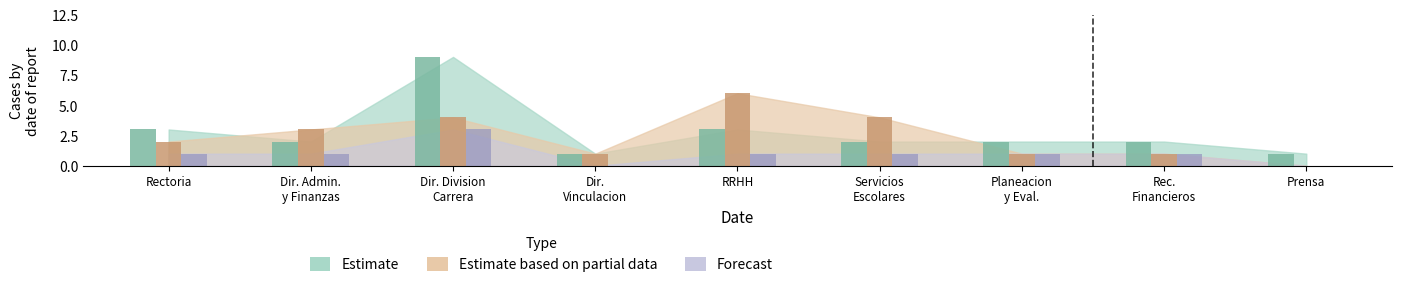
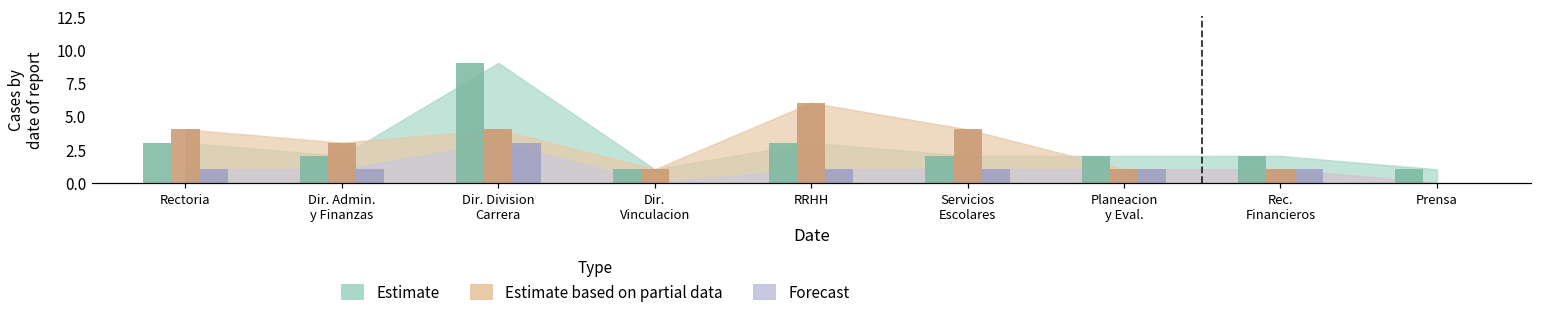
  {
    "Estimate based on partial data": {
-     "Rectoria": 2,
+     "Rectoria": 4,
      "Dir. Admin. y Finanzas": 3,
      "Dir. Division Carrera": 4,
      "RRHH": 6,
      "Servicios Escolares": 4
    }
  }
